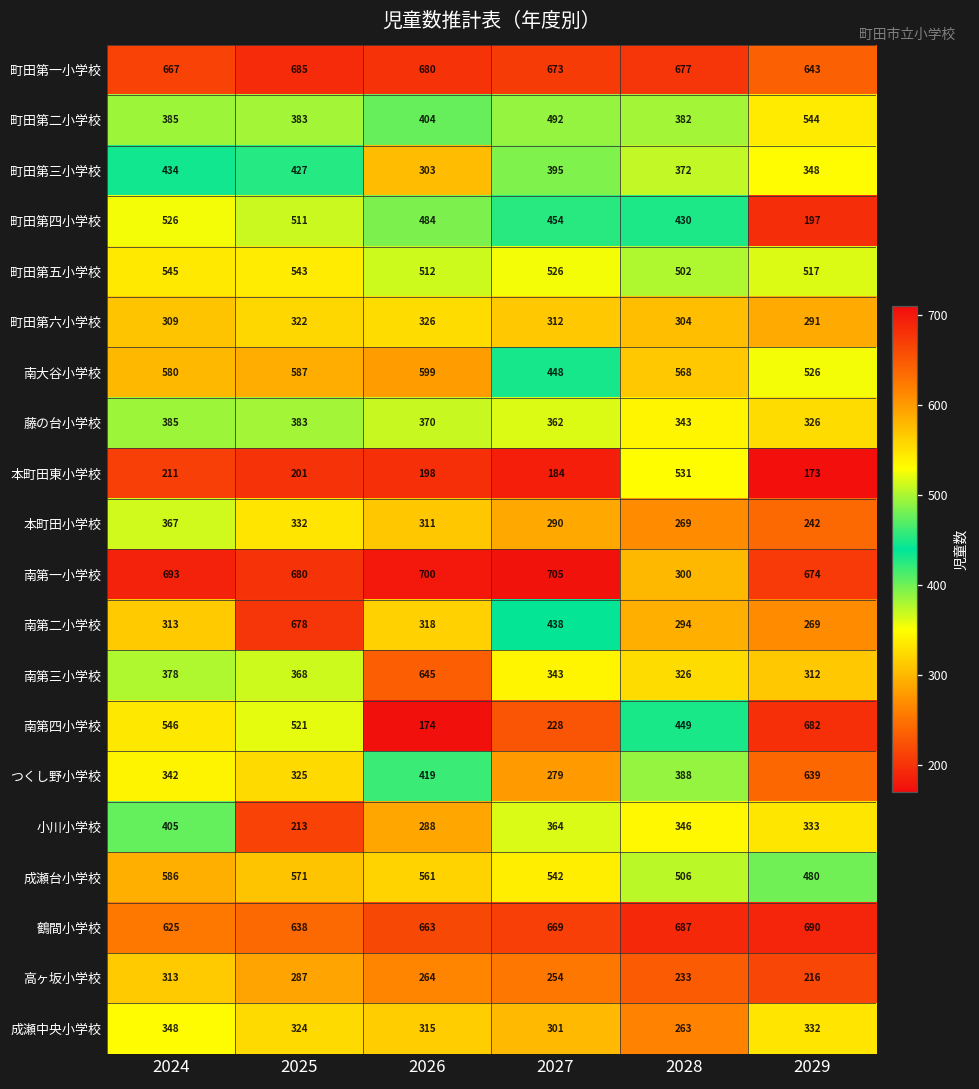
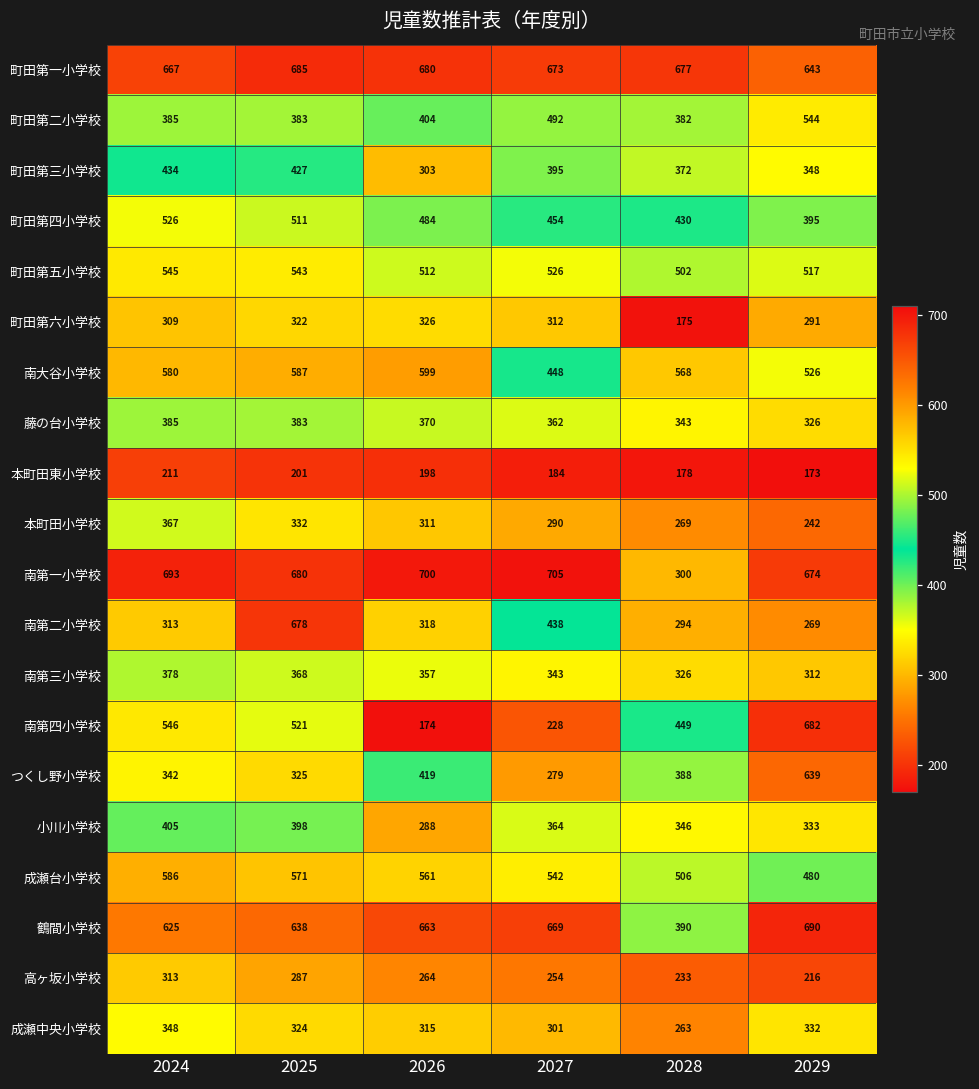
  {
    "町田第一小学校": {
      "2024": 667,
      "2025": 685,
      "2026": 680,
      "2027": 673,
      "2028": 677,
      "2029": 643
    },
    "町田第二小学校": {
      "2024": 385,
      "2025": 383,
      "2026": 404,
      "2027": 492,
      "2028": 382,
      "2029": 544
    },
    "町田第三小学校": {
      "2024": 434,
      "2025": 427,
      "2026": 303,
      "2027": 395,
      "2028": 372,
      "2029": 348
    },
    "町田第四小学校": {
      "2024": 526,
      "2025": 511,
      "2026": 484,
      "2027": 454,
      "2028": 430,
-     "2029": 197
+     "2029": 395
    },
    "町田第五小学校": {
      "2024": 545,
      "2025": 543,
      "2026": 512,
      "2027": 526,
      "2028": 502,
      "2029": 517
    },
    "町田第六小学校": {
      "2024": 309,
      "2025": 322,
      "2026": 326,
      "2027": 312,
-     "2028": 304,
+     "2028": 175,
      "2029": 291
    },
    "南大谷小学校": {
      "2024": 580,
      "2025": 587,
      "2026": 599,
      "2027": 448,
      "2028": 568,
      "2029": 526
    },
    "藤の台小学校": {
      "2024": 385,
      "2025": 383,
      "2026": 370,
      "2027": 362,
      "2028": 343,
      "2029": 326
    },
    "本町田東小学校": {
      "2024": 211,
      "2025": 201,
      "2026": 198,
      "2027": 184,
-     "2028": 531,
+     "2028": 178,
      "2029": 173
    },
    "本町田小学校": {
      "2024": 367,
      "2025": 332,
      "2026": 311,
      "2027": 290,
      "2028": 269,
      "2029": 242
    },
    "南第一小学校": {
      "2024": 693,
      "2025": 680,
      "2026": 700,
      "2027": 705,
      "2028": 300,
      "2029": 674
    },
    "南第二小学校": {
      "2024": 313,
      "2025": 678,
      "2026": 318,
      "2027": 438,
      "2028": 294,
      "2029": 269
    },
    "南第三小学校": {
      "2024": 378,
      "2025": 368,
-     "2026": 645,
+     "2026": 357,
      "2027": 343,
      "2028": 326,
      "2029": 312
    },
    "南第四小学校": {
      "2024": 546,
      "2025": 521,
      "2026": 174,
      "2027": 228,
      "2028": 449,
      "2029": 682
    },
    "つくし野小学校": {
      "2024": 342,
      "2025": 325,
      "2026": 419,
      "2027": 279,
      "2028": 388,
      "2029": 639
    },
    "小川小学校": {
      "2024": 405,
-     "2025": 213,
+     "2025": 398,
      "2026": 288,
      "2027": 364,
      "2028": 346,
      "2029": 333
    },
    "成瀬台小学校": {
      "2024": 586,
      "2025": 571,
      "2026": 561,
      "2027": 542,
      "2028": 506,
      "2029": 480
    },
    "鶴間小学校": {
      "2024": 625,
      "2025": 638,
      "2026": 663,
      "2027": 669,
-     "2028": 687,
+     "2028": 390,
      "2029": 690
    },
    "高ヶ坂小学校": {
      "2024": 313,
      "2025": 287,
      "2026": 264,
      "2027": 254,
      "2028": 233,
      "2029": 216
    },
    "成瀬中央小学校": {
      "2024": 348,
      "2025": 324,
      "2026": 315,
      "2027": 301,
      "2028": 263,
      "2029": 332
    }
  }
